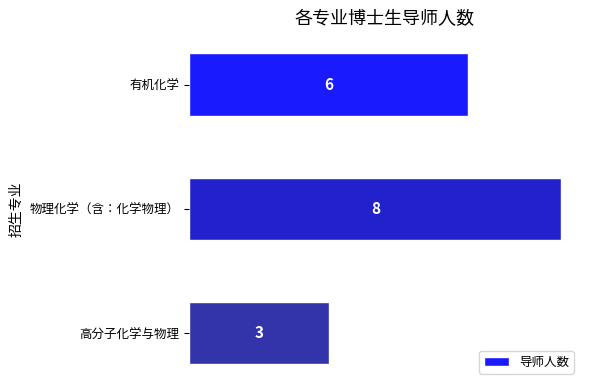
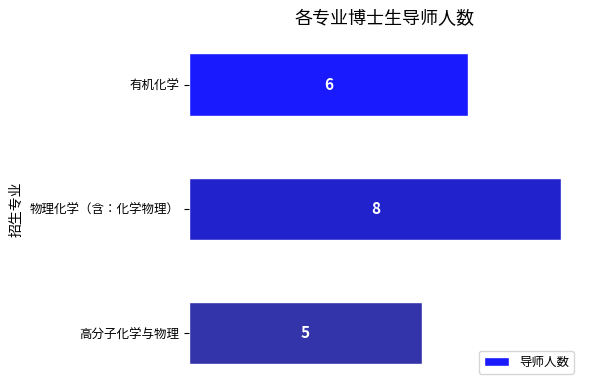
  {
    "有机化学": 6,
    "物理化学（含：化学物理）": 8,
-   "高分子化学与物理": 3
+   "高分子化学与物理": 5
  }
